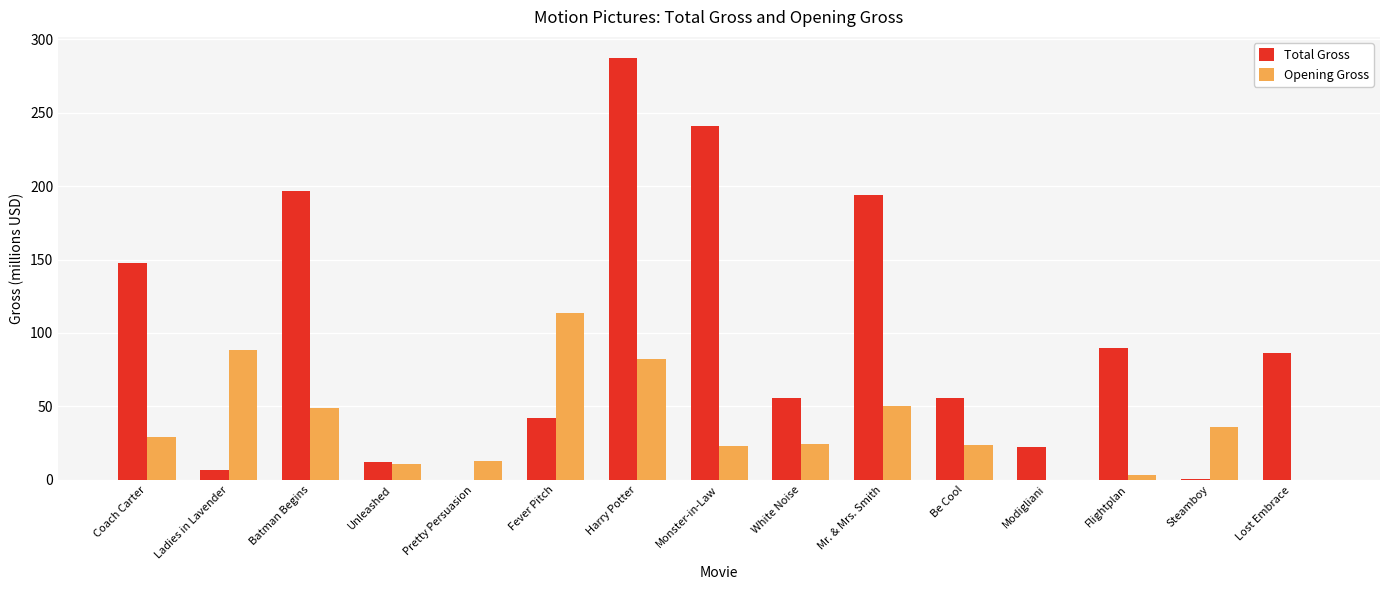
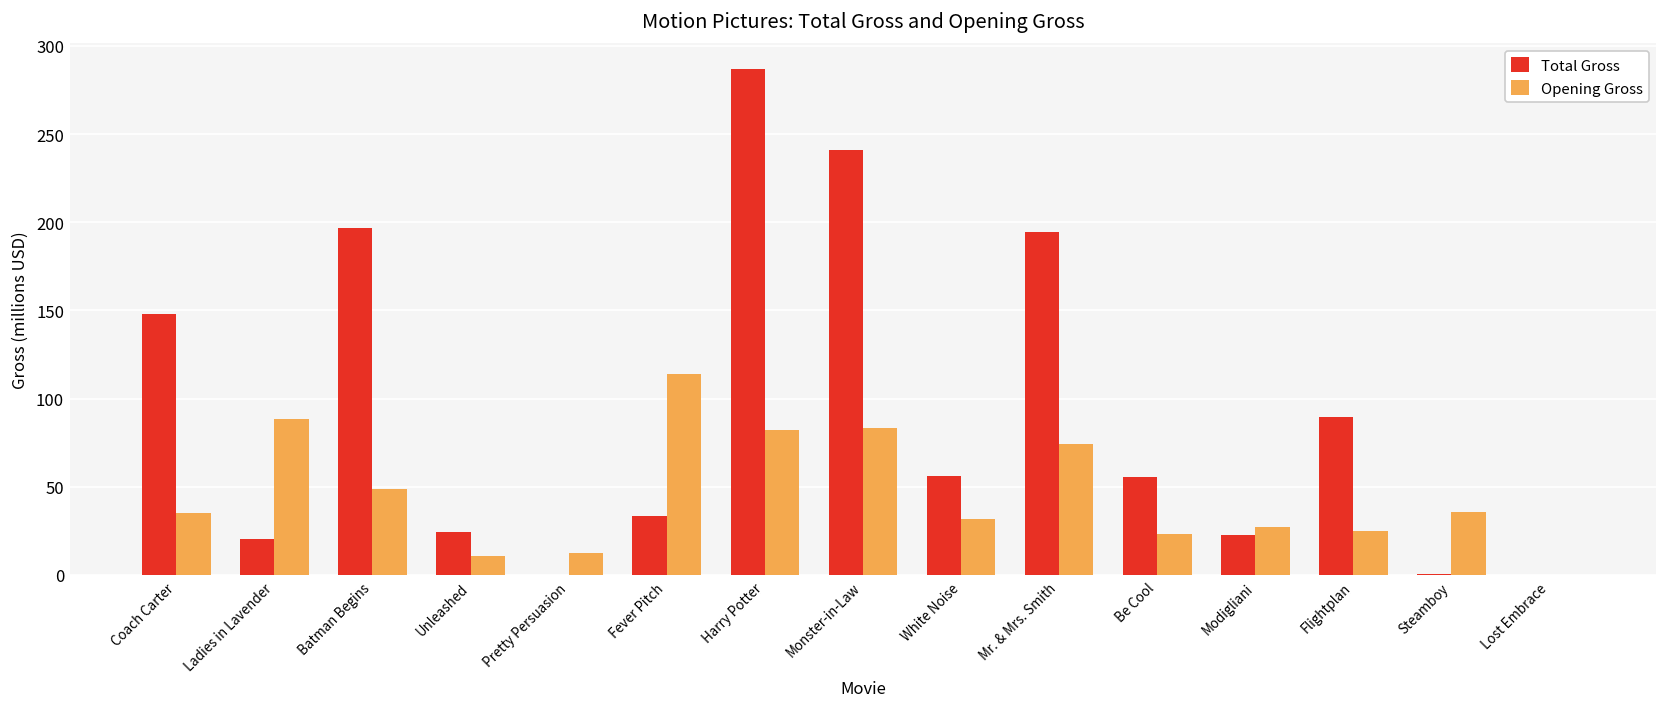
  {
    "Total Gross": {
      "Coach Carter": 148,
-     "Ladies in Lavender": 7,
+     "Ladies in Lavender": 20,
      "Batman Begins": 197,
-     "Unleashed": 12,
-     "Fever Pitch": 42,
+     "Unleashed": 24,
+     "Fever Pitch": 33,
      "Harry Potter": 287,
      "Monster-in-Law": 241,
      "White Noise": 56,
      "Mr. & Mrs. Smith": 194,
      "Be Cool": 56,
      "Modigliani": 22,
      "Flightplan": 90,
-     "Lost Embrace": 87
+     "Lost Embrace": 0
    },
    "Opening Gross": {
-     "Coach Carter": 29,
+     "Coach Carter": 35,
      "Ladies in Lavender": 88,
      "Batman Begins": 49,
      "Unleashed": 11,
      "Pretty Persuasion": 13,
      "Fever Pitch": 114,
      "Harry Potter": 82,
-     "Monster-in-Law": 23,
-     "White Noise": 24,
-     "Mr. & Mrs. Smith": 50,
+     "Monster-in-Law": 84,
+     "White Noise": 32,
+     "Mr. & Mrs. Smith": 75,
      "Be Cool": 23,
-     "Modigliani": 0,
-     "Flightplan": 3,
+     "Modigliani": 27,
+     "Flightplan": 25,
      "Steamboy": 36
    }
  }
